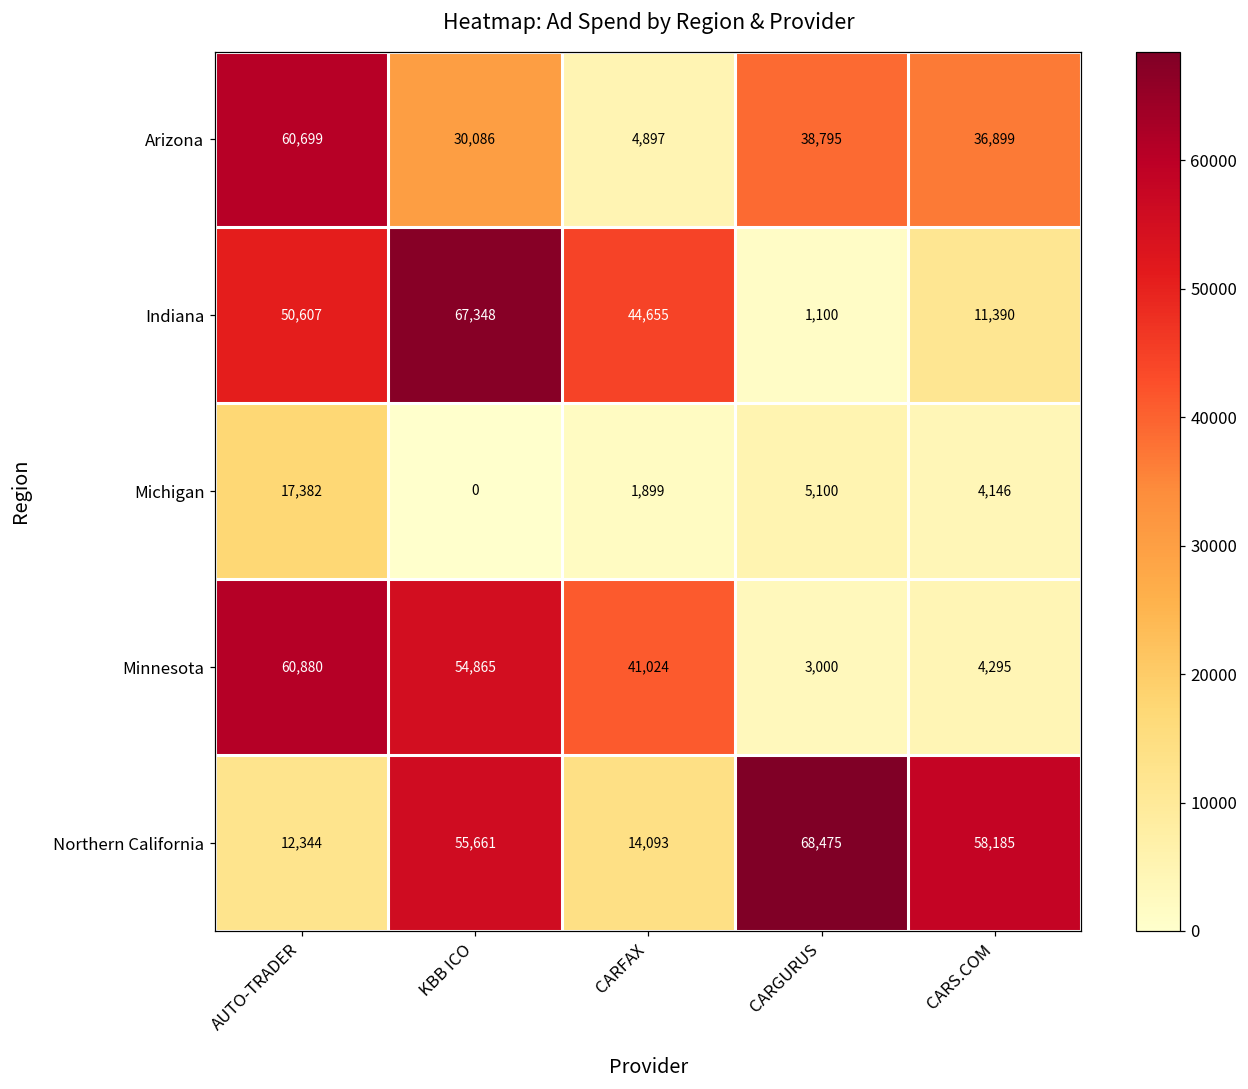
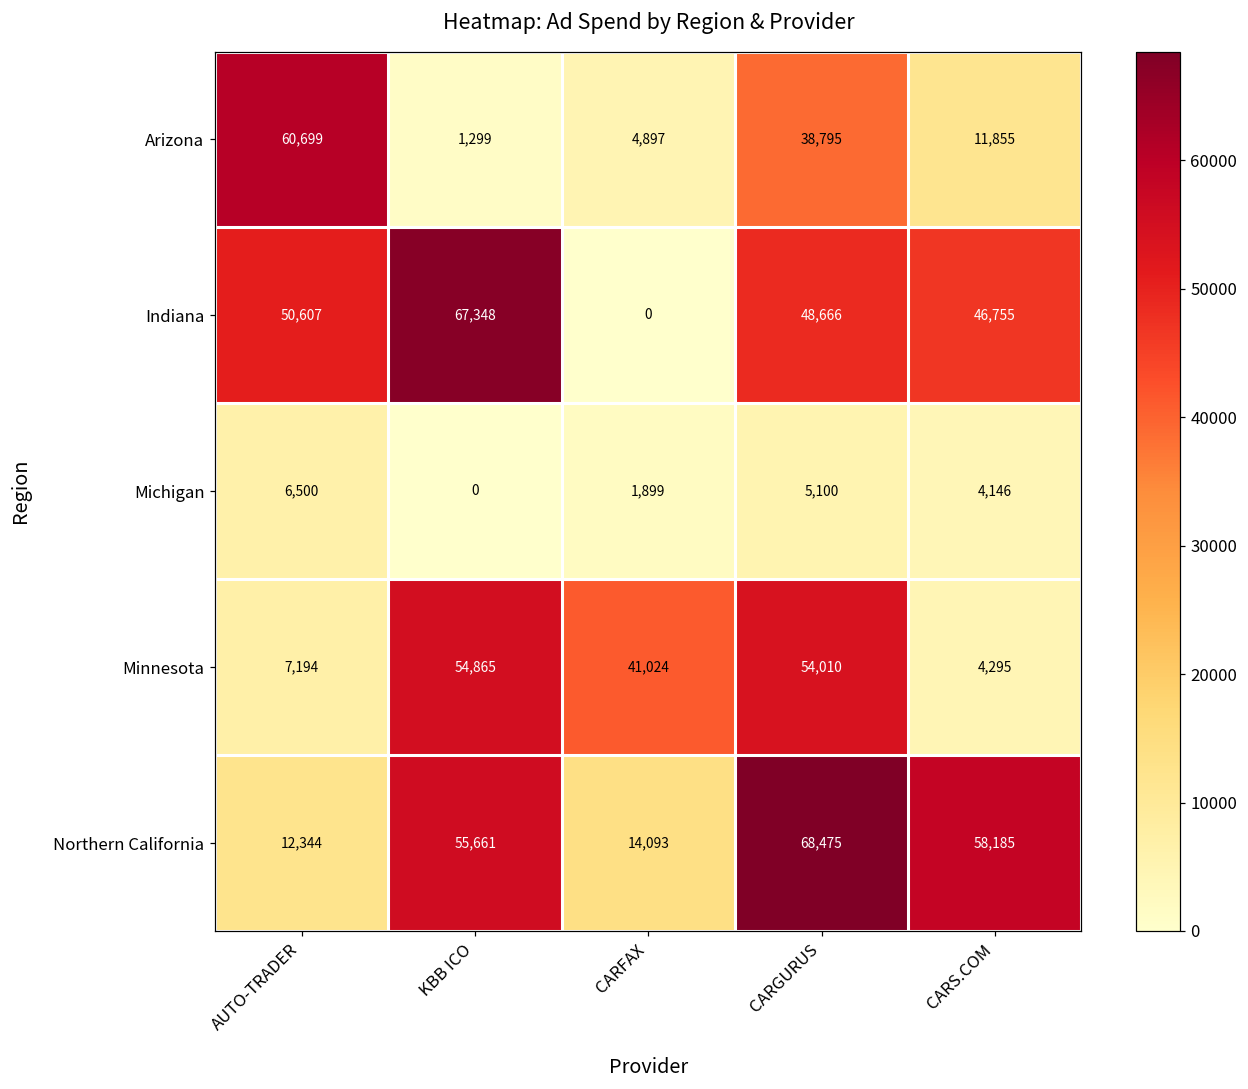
  {
    "Arizona": {
      "AUTO-TRADER": "60,699",
-     "KBB ICO": "30,086",
+     "KBB ICO": "1,299",
      "CARFAX": "4,897",
      "CARGURUS": "38,795",
-     "CARS.COM": "36,899"
+     "CARS.COM": "11,855"
    },
    "Indiana": {
      "AUTO-TRADER": "50,607",
      "KBB ICO": "67,348",
-     "CARFAX": "44,655",
-     "CARGURUS": "1,100",
-     "CARS.COM": "11,390"
+     "CARFAX": "0",
+     "CARGURUS": "48,666",
+     "CARS.COM": "46,755"
    },
    "Michigan": {
-     "AUTO-TRADER": "17,382",
+     "AUTO-TRADER": "6,500",
      "KBB ICO": "0",
      "CARFAX": "1,899",
      "CARGURUS": "5,100",
      "CARS.COM": "4,146"
    },
    "Minnesota": {
-     "AUTO-TRADER": "60,880",
+     "AUTO-TRADER": "7,194",
      "KBB ICO": "54,865",
      "CARFAX": "41,024",
-     "CARGURUS": "3,000",
+     "CARGURUS": "54,010",
      "CARS.COM": "4,295"
    },
    "Northern California": {
      "AUTO-TRADER": "12,344",
      "KBB ICO": "55,661",
      "CARFAX": "14,093",
      "CARGURUS": "68,475",
      "CARS.COM": "58,185"
    }
  }
